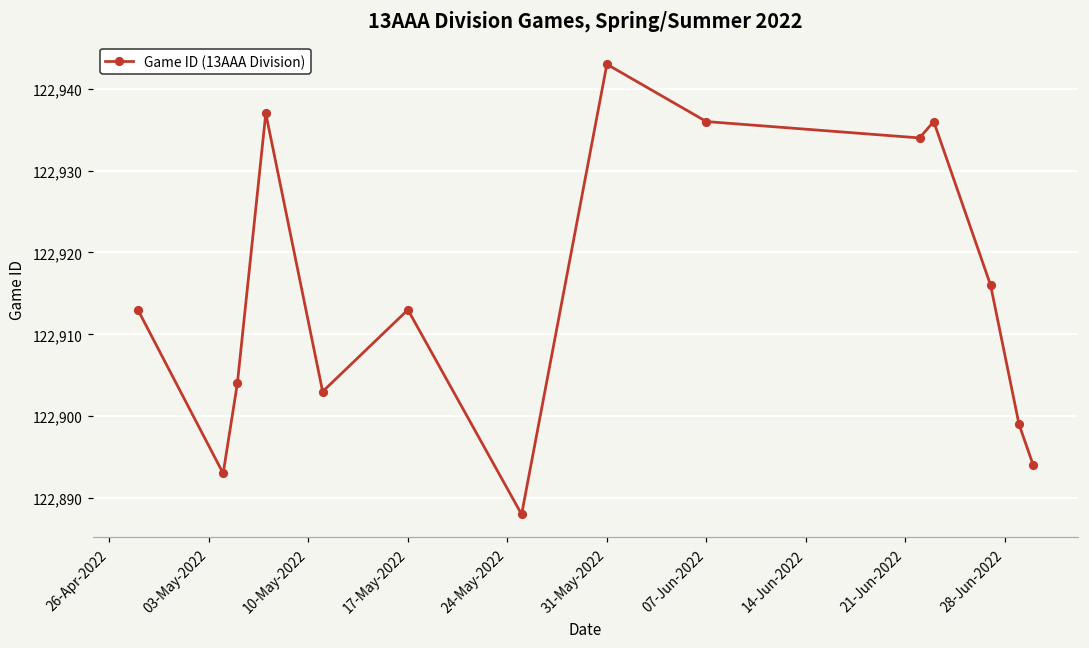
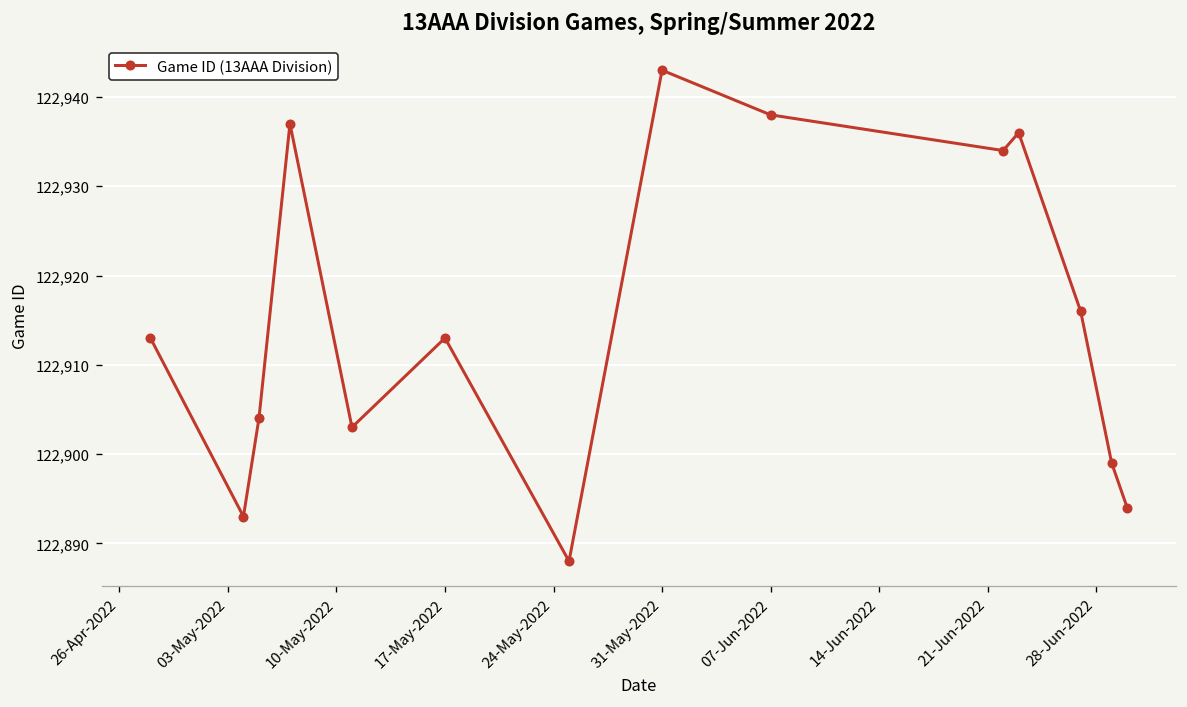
  {
    "17-May-2022": "122,913",
    "31-May-2022": "122,943",
-   "07-Jun-2022": "122,936"
+   "07-Jun-2022": "122,938"
  }
